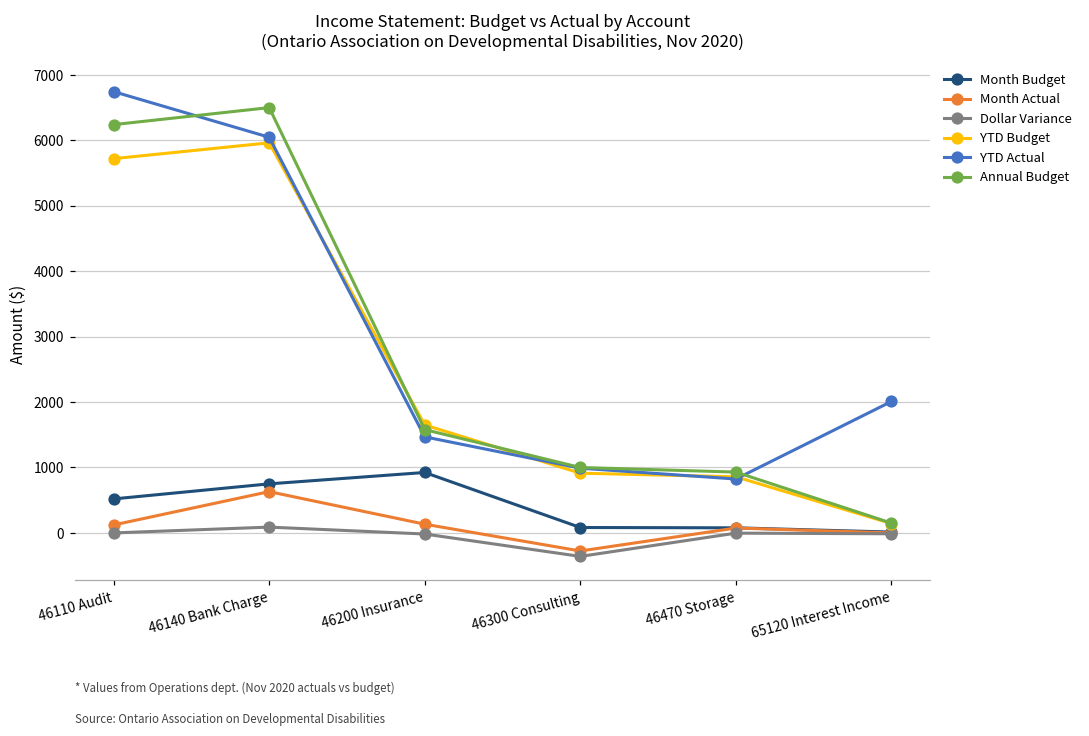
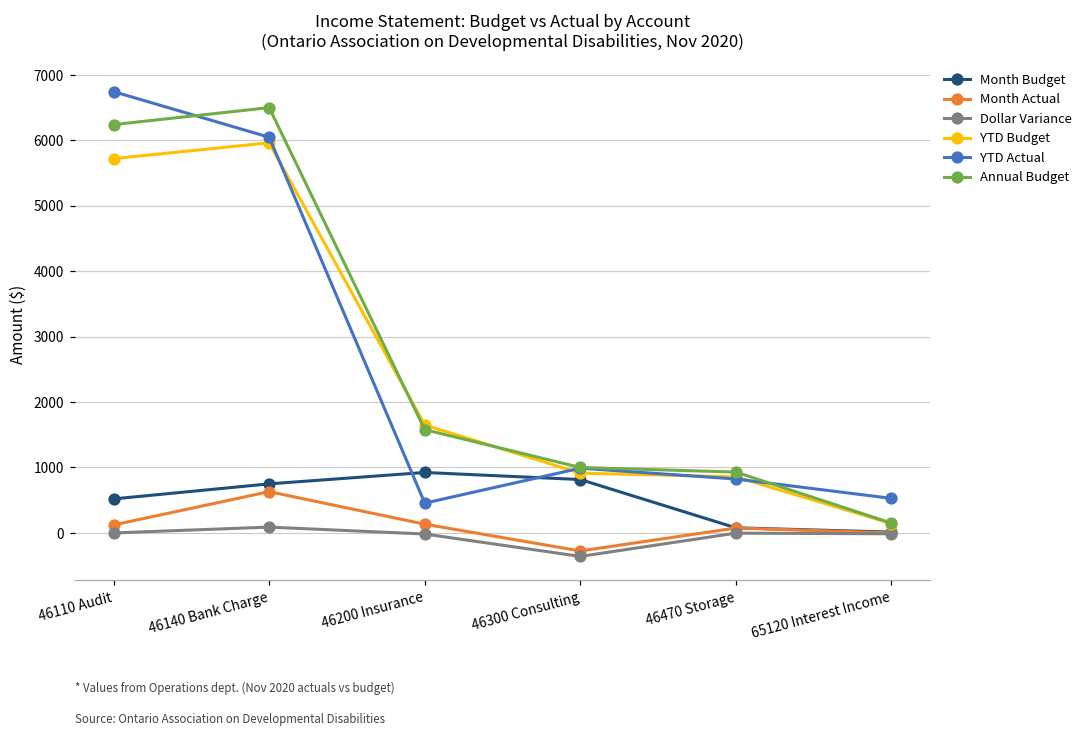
  {
    "Month Budget": {
      "46110 Audit": 500,
      "46140 Bank Charge": 800,
      "46200 Insurance": 900,
-     "46300 Consulting": 100
+     "46300 Consulting": 800
    },
    "Month Actual": {
      "46110 Audit": 100,
      "46140 Bank Charge": 600,
      "46200 Insurance": 100,
      "46300 Consulting": -300
    },
    "Dollar Variance": {
      "46110 Audit": 0,
      "46140 Bank Charge": 100,
      "46200 Insurance": 0,
      "46300 Consulting": -400,
      "46470 Storage": 0
    },
    "YTD Budget": {
      "46110 Audit": 5700,
      "46140 Bank Charge": 6000,
      "46200 Insurance": 1700,
      "46300 Consulting": 900
    },
    "YTD Actual": {
      "46110 Audit": 6700,
      "46140 Bank Charge": 6000,
-     "46200 Insurance": 1500,
-     "65120 Interest Income": 2000
+     "46200 Insurance": 500,
+     "65120 Interest Income": 500
    },
    "Annual Budget": {
      "46110 Audit": 6200,
      "46140 Bank Charge": 6500,
      "46200 Insurance": 1600,
      "46470 Storage": 900
    }
  }
